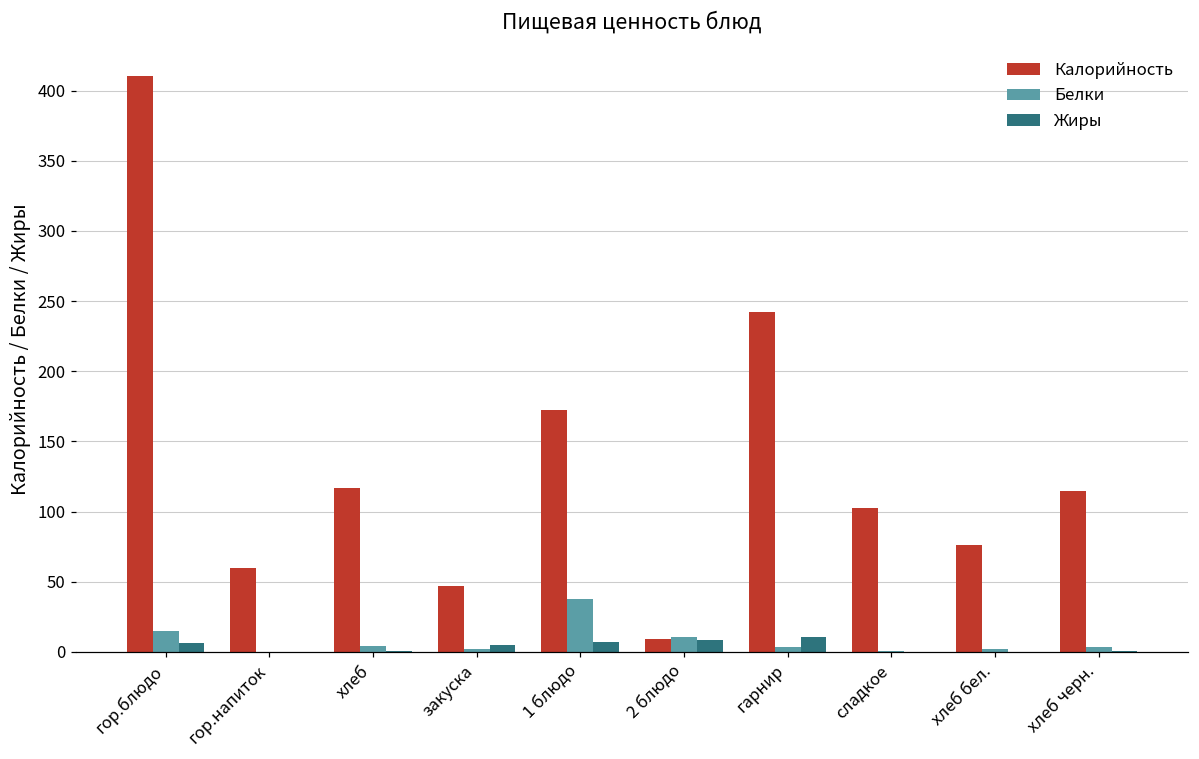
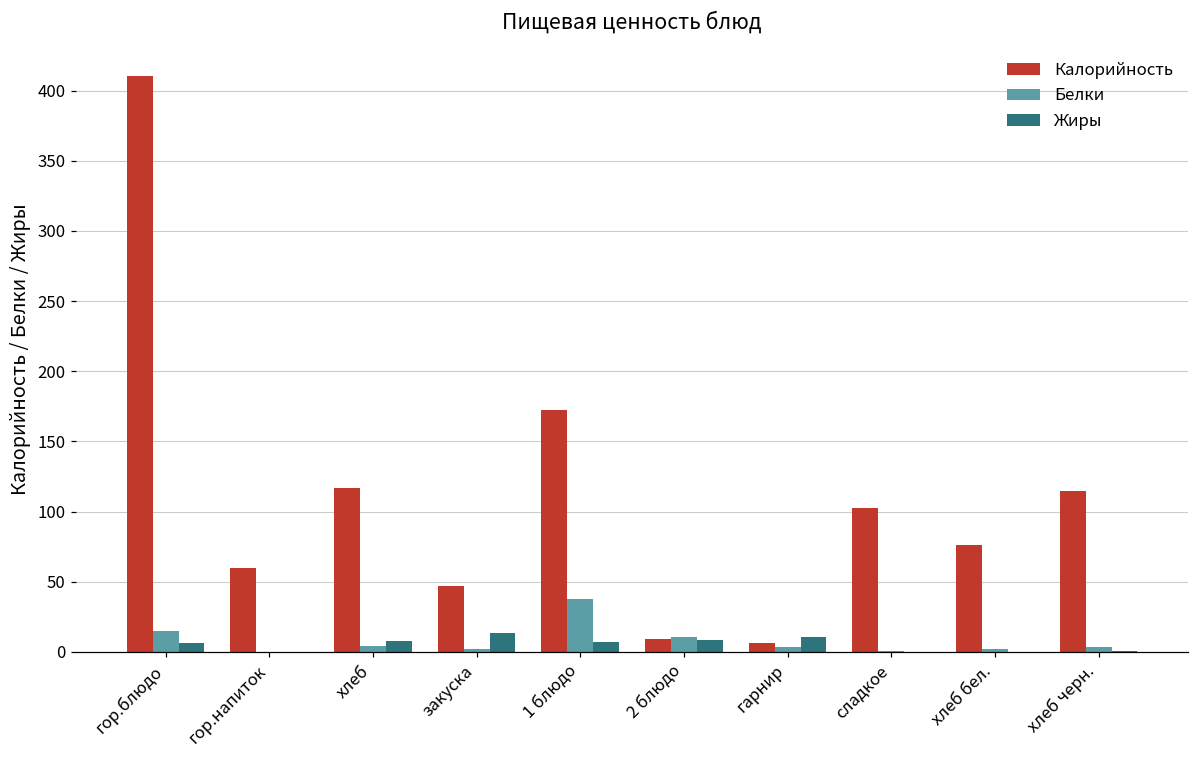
  {
    "Калорийность": {
      "гор.блюдо": 411,
      "гор.напиток": 60,
      "хлеб": 117,
      "закуска": 47,
      "1 блюдо": 172,
      "2 блюдо": 9,
-     "гарнир": 242,
+     "гарнир": 6,
      "сладкое": 103,
      "хлеб бел.": 76,
      "хлеб черн.": 115
    },
    "Белки": {
      "гор.блюдо": 15,
      "хлеб": 4,
      "закуска": 2,
      "1 блюдо": 38,
      "2 блюдо": 11,
      "гарнир": 4,
      "хлеб бел.": 2,
      "хлеб черн.": 3
    },
    "Жиры": {
      "гор.блюдо": 6,
-     "хлеб": 1,
-     "закуска": 5,
+     "хлеб": 8,
+     "закуска": 14,
      "1 блюдо": 7,
      "2 блюдо": 8,
      "гарнир": 11
    }
  }
